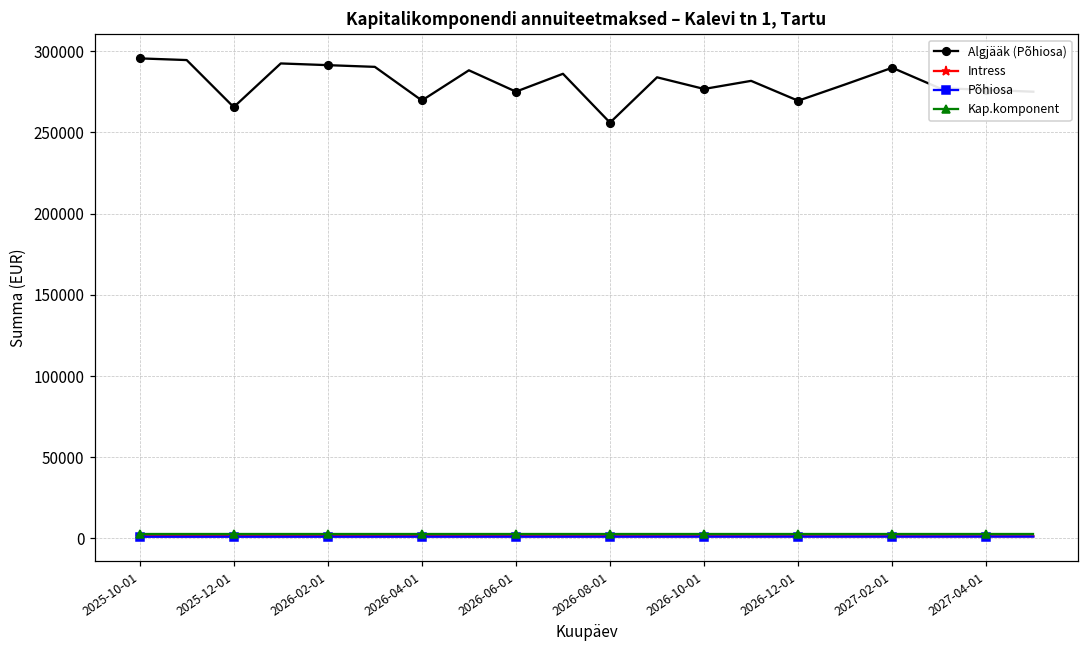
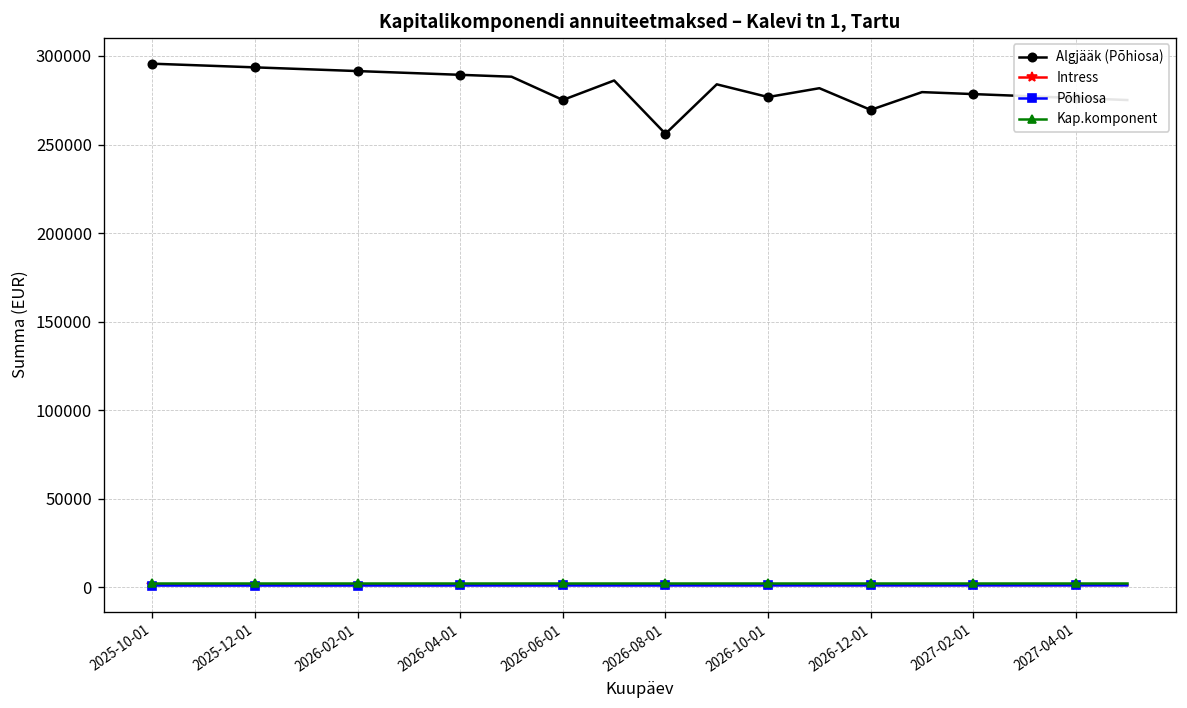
  {
    "Algjääk (Põhiosa)": {
      "2025-10-01": 296000,
-     "2025-12-01": 266000,
+     "2025-12-01": 294000,
      "2026-02-01": 291000,
-     "2026-04-01": 270000,
+     "2026-04-01": 289000,
      "2026-06-01": 275000,
      "2026-08-01": 256000,
      "2026-10-01": 277000,
      "2026-12-01": 270000,
-     "2027-02-01": 290000
+     "2027-02-01": 278000
    }
  }
